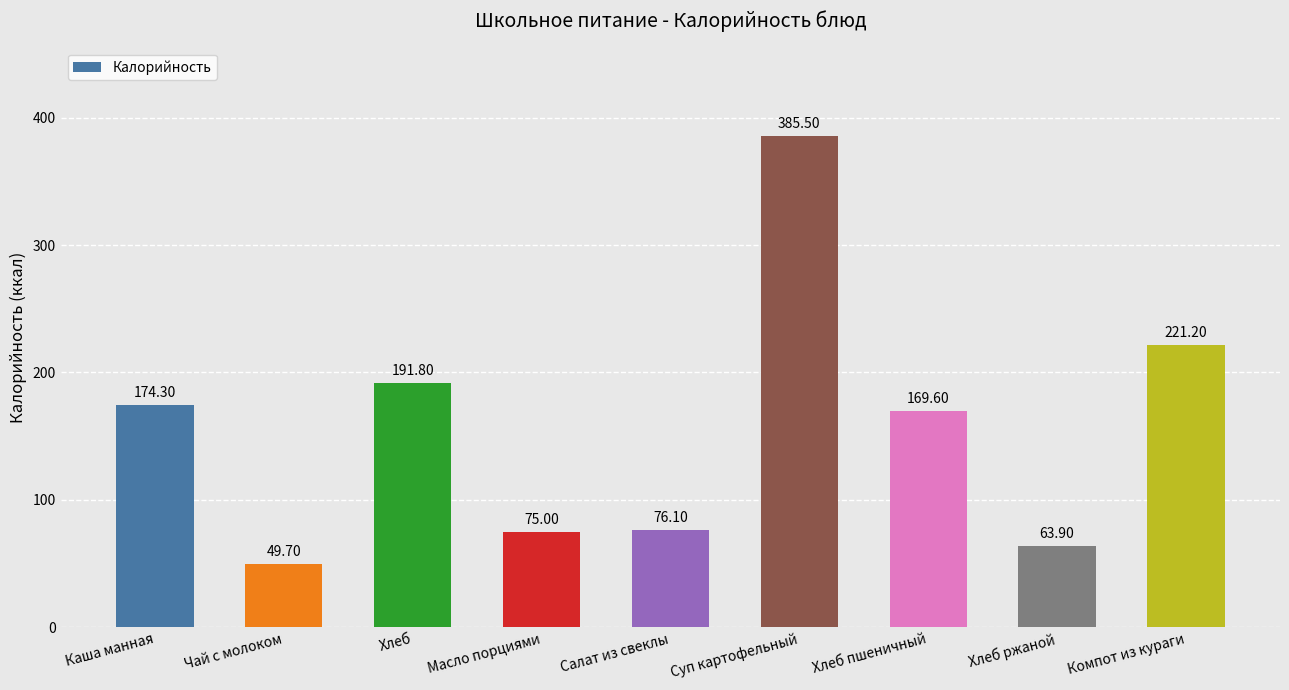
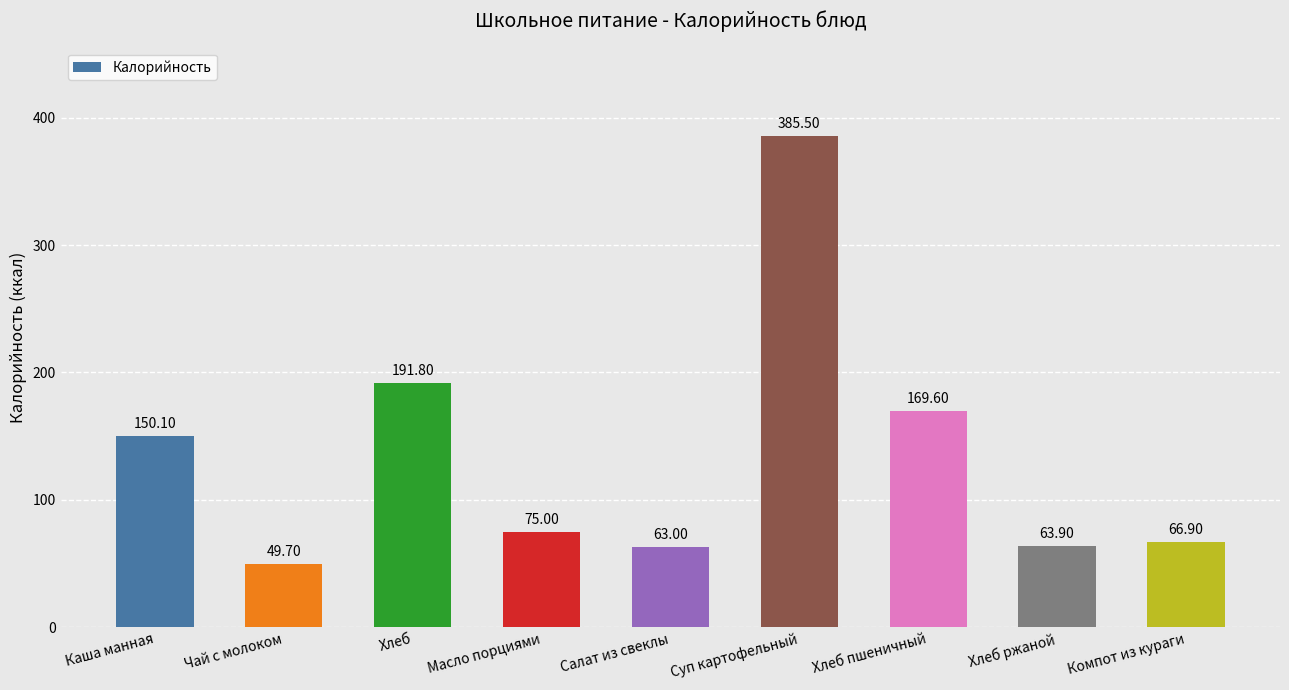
  {
-   "Каша манная": 174.30,
+   "Каша манная": 150.10,
    "Чай с молоком": 49.70,
    "Хлеб": 191.80,
    "Масло порциями": 75.00,
-   "Салат из свеклы": 76.10,
+   "Салат из свеклы": 63.00,
    "Суп картофельный": 385.50,
    "Хлеб пшеничный": 169.60,
    "Хлеб ржаной": 63.90,
-   "Компот из кураги": 221.20
+   "Компот из кураги": 66.90
  }
